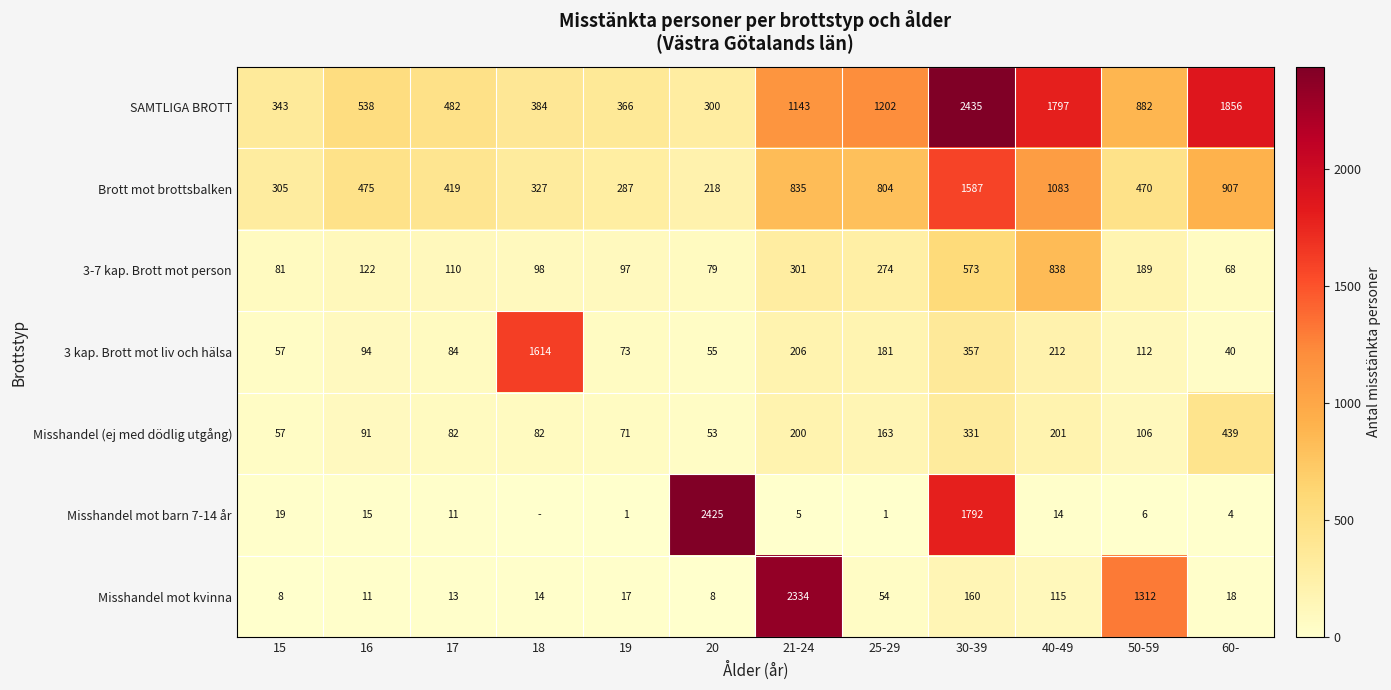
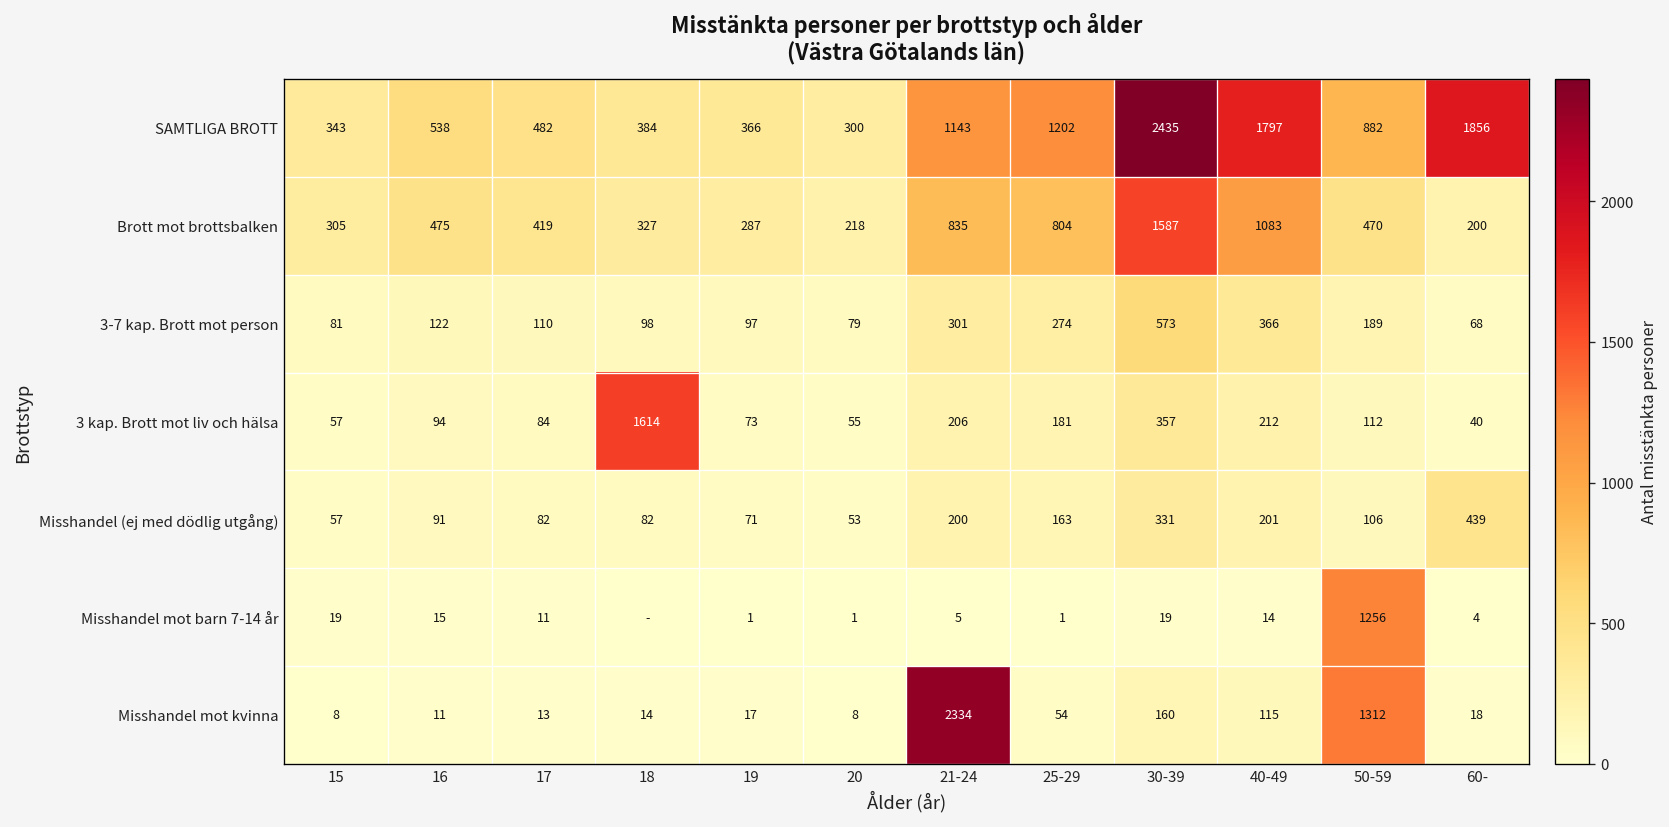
  {
    "SAMTLIGA BROTT": {
      "15": 343,
      "16": 538,
      "17": 482,
      "18": 384,
      "19": 366,
      "20": 300,
      "21-24": 1143,
      "25-29": 1202,
      "30-39": 2435,
      "40-49": 1797,
      "50-59": 882,
      "60-": 1856
    },
    "Brott mot brottsbalken": {
      "15": 305,
      "16": 475,
      "17": 419,
      "18": 327,
      "19": 287,
      "20": 218,
      "21-24": 835,
      "25-29": 804,
      "30-39": 1587,
      "40-49": 1083,
      "50-59": 470,
-     "60-": 907
+     "60-": 200
    },
    "3-7 kap. Brott mot person": {
      "15": 81,
      "16": 122,
      "17": 110,
      "18": 98,
      "19": 97,
      "20": 79,
      "21-24": 301,
      "25-29": 274,
      "30-39": 573,
-     "40-49": 838,
+     "40-49": 366,
      "50-59": 189,
      "60-": 68
    },
    "3 kap. Brott mot liv och hälsa": {
      "15": 57,
      "16": 94,
      "17": 84,
      "18": 1614,
      "19": 73,
      "20": 55,
      "21-24": 206,
      "25-29": 181,
      "30-39": 357,
      "40-49": 212,
      "50-59": 112,
      "60-": 40
    },
    "Misshandel (ej med dödlig utgång)": {
      "15": 57,
      "16": 91,
      "17": 82,
      "18": 82,
      "19": 71,
      "20": 53,
      "21-24": 200,
      "25-29": 163,
      "30-39": 331,
      "40-49": 201,
      "50-59": 106,
      "60-": 439
    },
    "Misshandel mot barn 7-14 år": {
      "15": 19,
      "16": 15,
      "17": 11,
      "19": 1,
-     "20": 2425,
+     "20": 1,
      "21-24": 5,
      "25-29": 1,
-     "30-39": 1792,
+     "30-39": 19,
      "40-49": 14,
-     "50-59": 6,
+     "50-59": 1256,
      "60-": 4
    },
    "Misshandel mot kvinna": {
      "15": 8,
      "16": 11,
      "17": 13,
      "18": 14,
      "19": 17,
      "20": 8,
      "21-24": 2334,
      "25-29": 54,
      "30-39": 160,
      "40-49": 115,
      "50-59": 1312,
      "60-": 18
    }
  }
